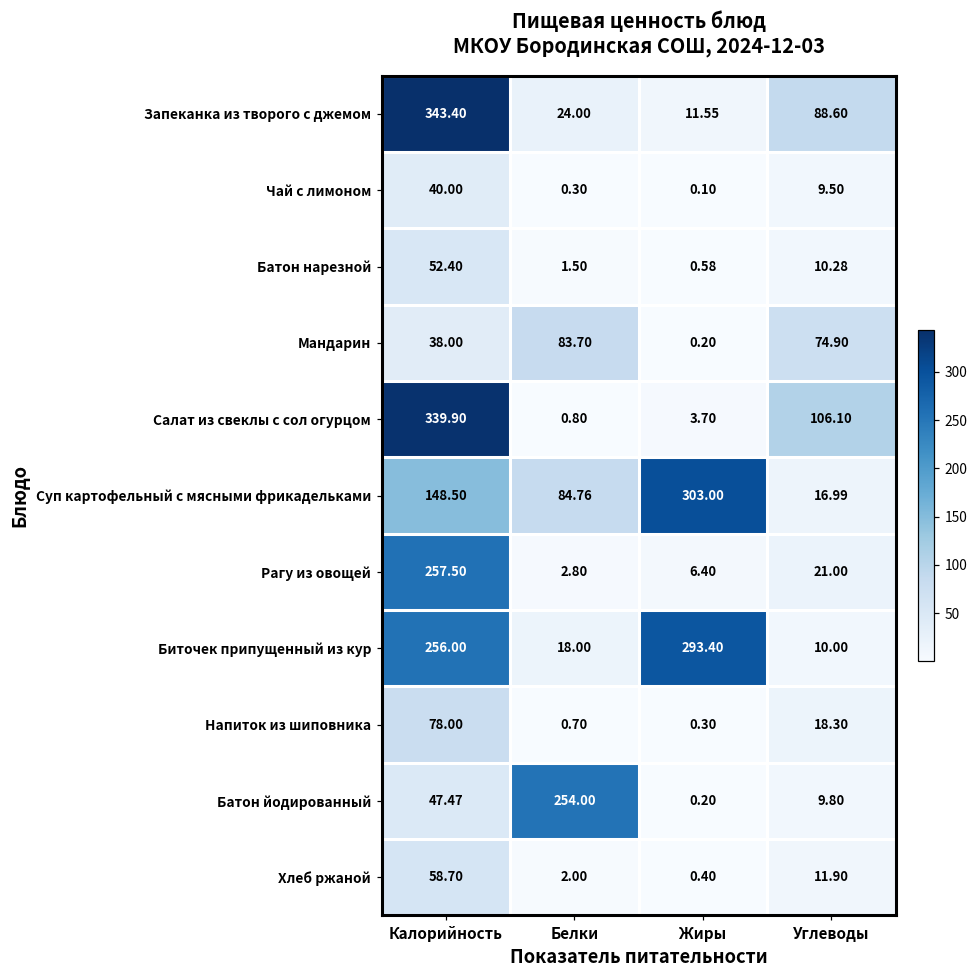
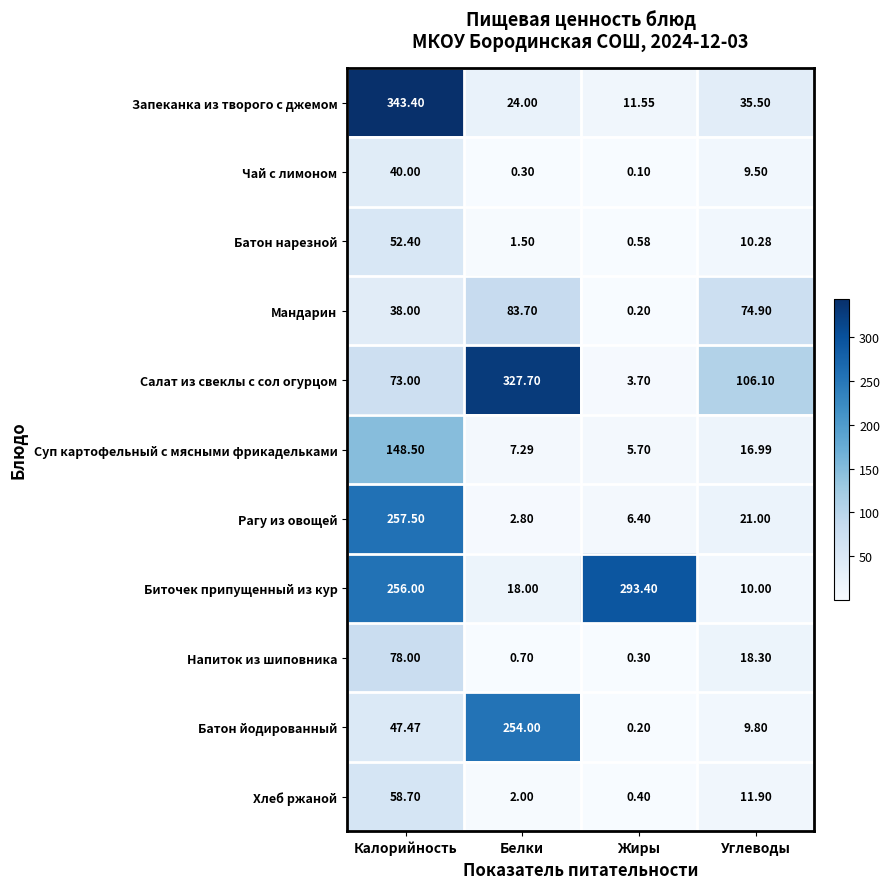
  {
    "Запеканка из творого с джемом": {
      "Калорийность": 343.40,
      "Белки": 24.00,
      "Жиры": 11.55,
-     "Углеводы": 88.60
+     "Углеводы": 35.50
    },
    "Чай с лимоном": {
      "Калорийность": 40.00,
      "Белки": 0.30,
      "Жиры": 0.10,
      "Углеводы": 9.50
    },
    "Батон нарезной": {
      "Калорийность": 52.40,
      "Белки": 1.50,
      "Жиры": 0.58,
      "Углеводы": 10.28
    },
    "Мандарин": {
      "Калорийность": 38.00,
      "Белки": 83.70,
      "Жиры": 0.20,
      "Углеводы": 74.90
    },
    "Салат из свеклы с сол огурцом": {
-     "Калорийность": 339.90,
-     "Белки": 0.80,
+     "Калорийность": 73.00,
+     "Белки": 327.70,
      "Жиры": 3.70,
      "Углеводы": 106.10
    },
    "Суп картофельный с мясными фрикадельками": {
      "Калорийность": 148.50,
-     "Белки": 84.76,
-     "Жиры": 303.00,
+     "Белки": 7.29,
+     "Жиры": 5.70,
      "Углеводы": 16.99
    },
    "Рагу из овощей": {
      "Калорийность": 257.50,
      "Белки": 2.80,
      "Жиры": 6.40,
      "Углеводы": 21.00
    },
    "Биточек припущенный из кур": {
      "Калорийность": 256.00,
      "Белки": 18.00,
      "Жиры": 293.40,
      "Углеводы": 10.00
    },
    "Напиток из шиповника": {
      "Калорийность": 78.00,
      "Белки": 0.70,
      "Жиры": 0.30,
      "Углеводы": 18.30
    },
    "Батон йодированный": {
      "Калорийность": 47.47,
      "Белки": 254.00,
      "Жиры": 0.20,
      "Углеводы": 9.80
    },
    "Хлеб ржаной": {
      "Калорийность": 58.70,
      "Белки": 2.00,
      "Жиры": 0.40,
      "Углеводы": 11.90
    }
  }
